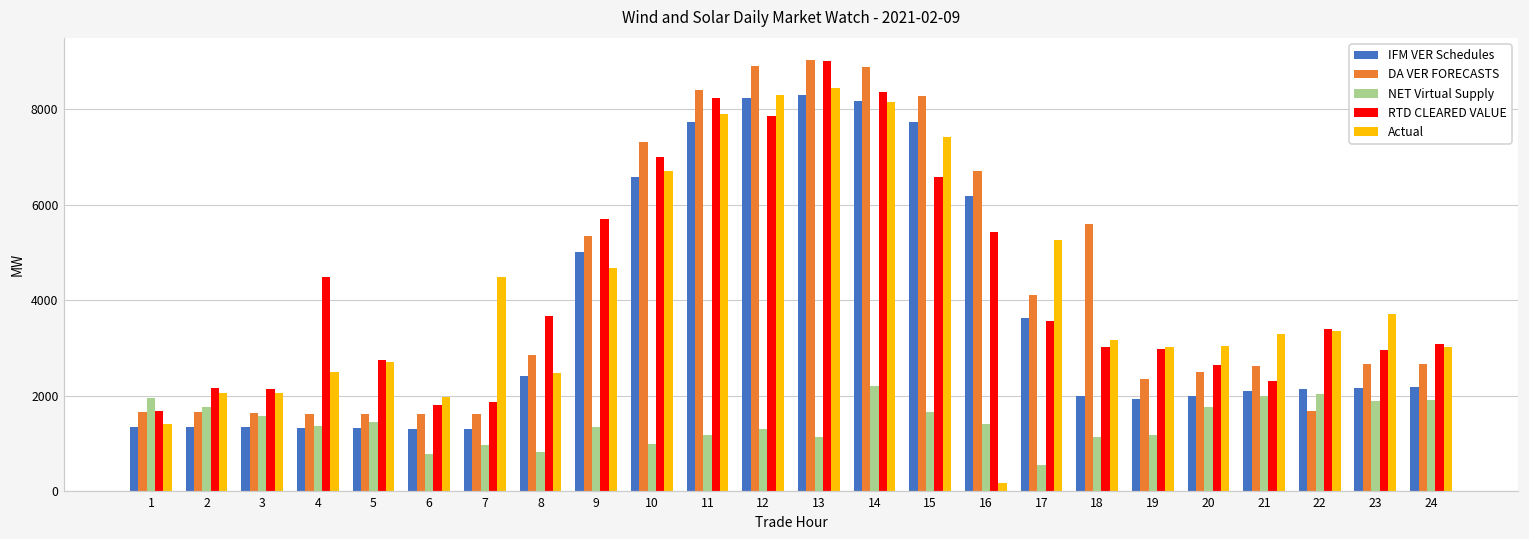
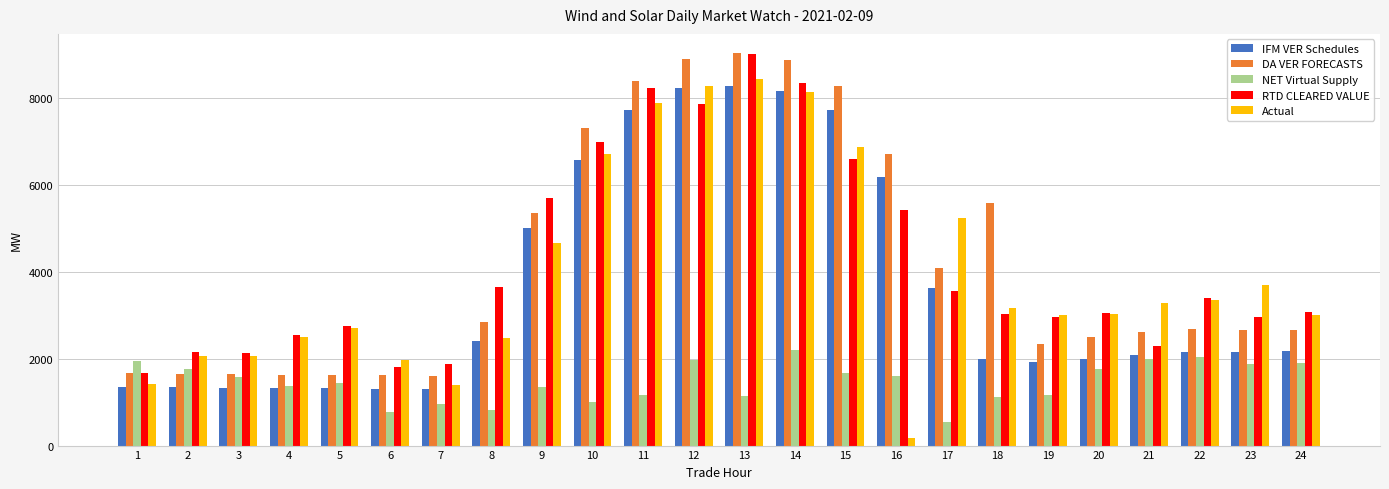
  {
    "IFM VER Schedules": {
      "1": 1300,
      "2": 1300,
      "3": 1300,
      "4": 1300,
      "5": 1300,
      "6": 1300,
      "7": 1300,
      "8": 2400,
      "9": 5000,
      "10": 6600,
      "11": 7700,
      "12": 8200,
      "13": 8300,
      "14": 8200,
      "15": 7700,
      "16": 6200,
      "17": 3600,
      "18": 2000,
      "19": 1900,
      "20": 2000,
      "21": 2100,
      "22": 2200,
      "23": 2200,
      "24": 2200
    },
    "DA VER FORECASTS": {
      "1": 1700,
      "2": 1700,
      "3": 1600,
      "4": 1600,
      "5": 1600,
      "6": 1600,
      "7": 1600,
      "8": 2900,
      "9": 5400,
      "10": 7300,
      "11": 8400,
      "12": 8900,
      "13": 9000,
      "14": 8900,
      "15": 8300,
      "16": 6700,
      "17": 4100,
      "18": 5600,
      "19": 2300,
      "20": 2500,
      "21": 2600,
-     "22": 1700,
+     "22": 2700,
      "23": 2700,
      "24": 2700
    },
    "NET Virtual Supply": {
      "1": 2000,
      "2": 1800,
      "3": 1600,
      "4": 1400,
      "5": 1400,
      "6": 800,
      "7": 1000,
      "8": 800,
      "9": 1300,
      "10": 1000,
      "11": 1200,
-     "12": 1300,
+     "12": 2000,
      "13": 1100,
      "14": 2200,
      "15": 1700,
-     "16": 1400,
+     "16": 1600,
      "17": 500,
      "18": 1100,
      "19": 1200,
      "20": 1800,
      "21": 2000,
      "22": 2000,
      "23": 1900,
      "24": 1900
    },
    "RTD CLEARED VALUE": {
      "1": 1700,
      "2": 2200,
      "3": 2100,
-     "4": 4500,
+     "4": 2600,
      "5": 2800,
      "6": 1800,
      "7": 1900,
      "8": 3700,
      "9": 5700,
      "10": 7000,
      "11": 8200,
      "12": 7900,
      "13": 9000,
      "14": 8400,
      "15": 6600,
      "16": 5400,
      "17": 3600,
      "18": 3000,
      "19": 3000,
-     "20": 2600,
+     "20": 3100,
      "21": 2300,
      "22": 3400,
      "23": 3000,
      "24": 3100
    },
    "Actual": {
      "1": 1400,
      "2": 2100,
      "3": 2100,
      "4": 2500,
      "5": 2700,
      "6": 2000,
-     "7": 4500,
+     "7": 1400,
      "8": 2500,
      "9": 4700,
      "10": 6700,
      "11": 7900,
      "12": 8300,
      "13": 8400,
      "14": 8200,
-     "15": 7400,
+     "15": 6900,
      "16": 200,
      "17": 5300,
      "18": 3200,
      "19": 3000,
      "20": 3000,
      "21": 3300,
      "22": 3300,
      "23": 3700,
      "24": 3000
    }
  }
